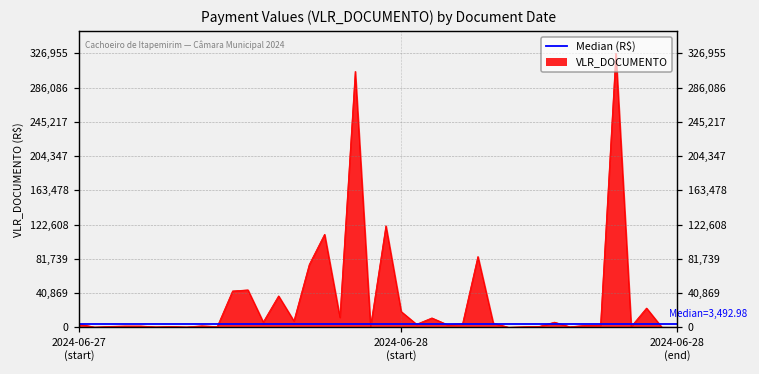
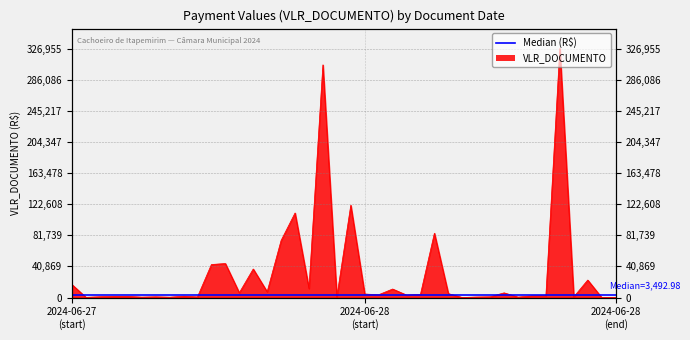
  {
-   "2024-06-27 (start)": "0",
-   "2024-06-28 (start)": "20,000"
+   "2024-06-27 (start)": "20,000",
+   "2024-06-28 (start)": "0"
  }
